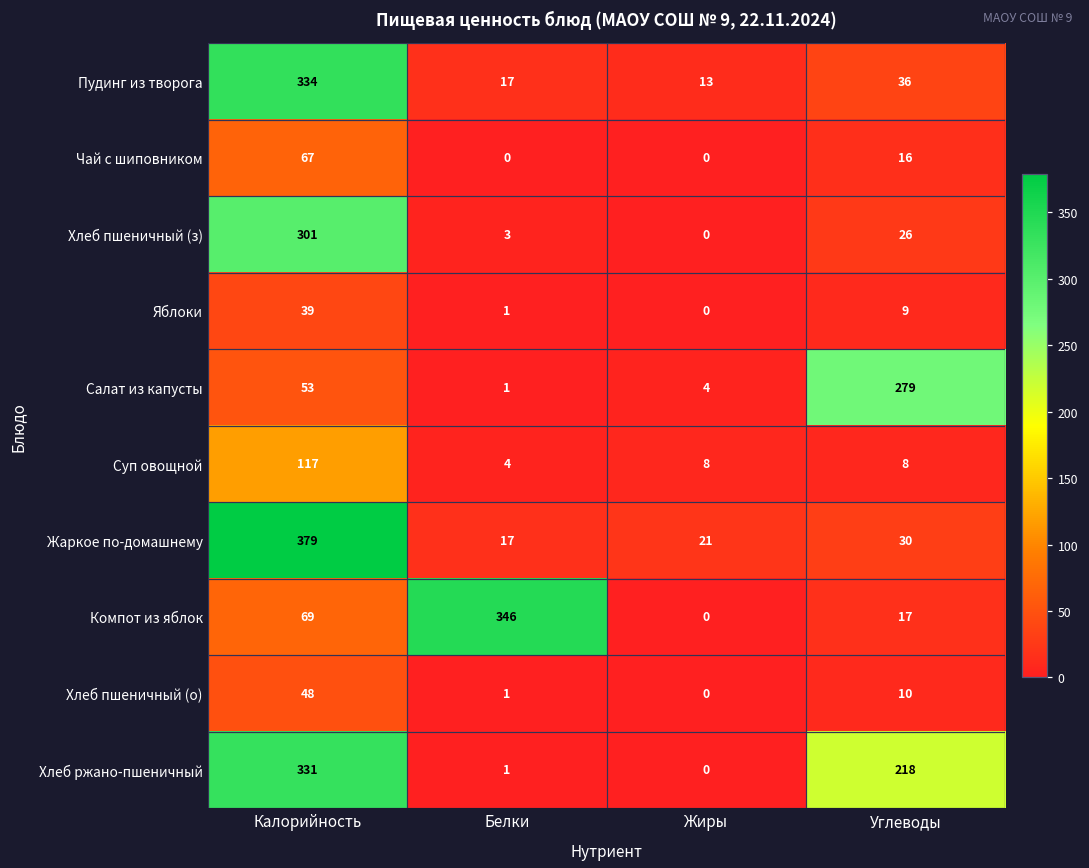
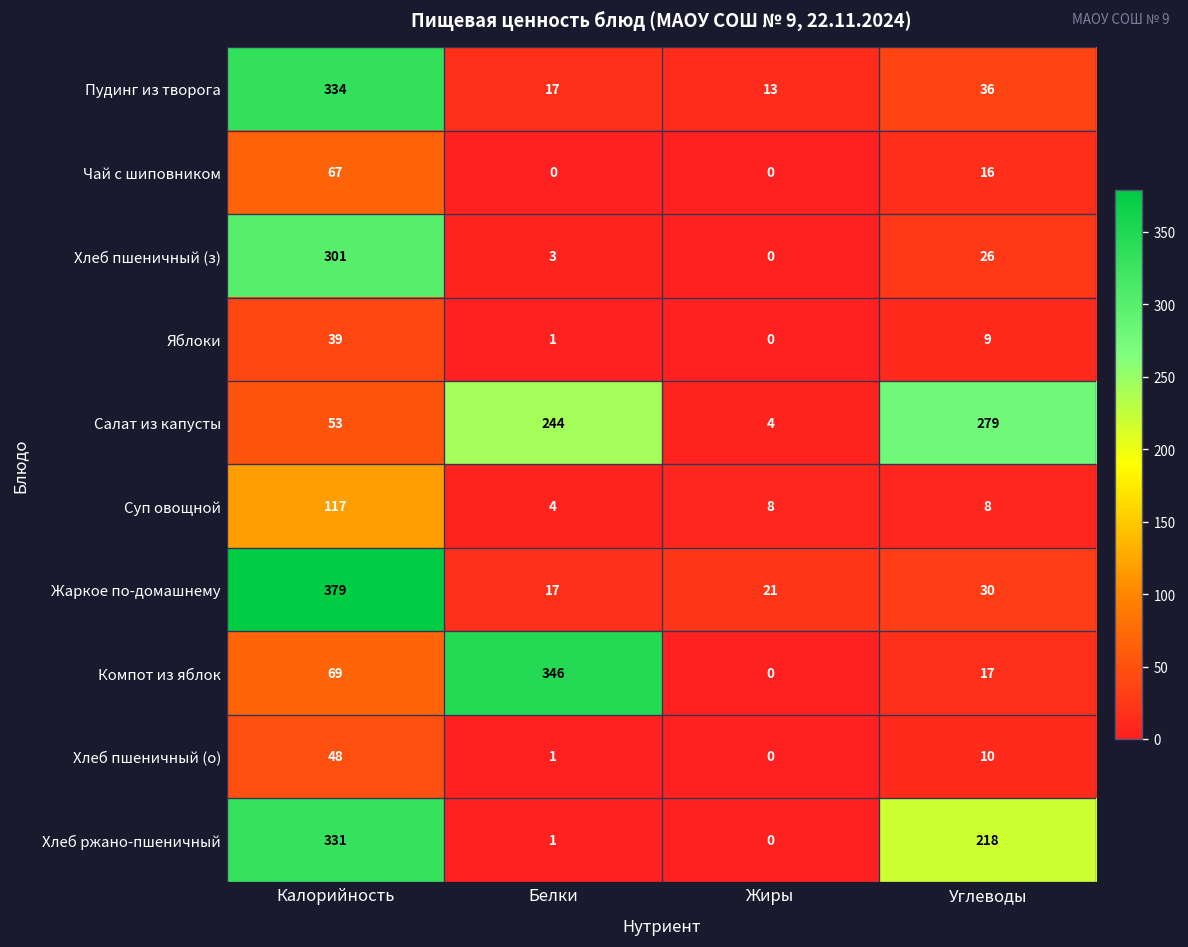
  {
    "Пудинг из творога": {
      "Калорийность": 334,
      "Белки": 17,
      "Жиры": 13,
      "Углеводы": 36
    },
    "Чай с шиповником": {
      "Калорийность": 67,
      "Белки": 0,
      "Жиры": 0,
      "Углеводы": 16
    },
    "Хлеб пшеничный (з)": {
      "Калорийность": 301,
      "Белки": 3,
      "Жиры": 0,
      "Углеводы": 26
    },
    "Яблоки": {
      "Калорийность": 39,
      "Белки": 1,
      "Жиры": 0,
      "Углеводы": 9
    },
    "Салат из капусты": {
      "Калорийность": 53,
-     "Белки": 1,
+     "Белки": 244,
      "Жиры": 4,
      "Углеводы": 279
    },
    "Суп овощной": {
      "Калорийность": 117,
      "Белки": 4,
      "Жиры": 8,
      "Углеводы": 8
    },
    "Жаркое по-домашнему": {
      "Калорийность": 379,
      "Белки": 17,
      "Жиры": 21,
      "Углеводы": 30
    },
    "Компот из яблок": {
      "Калорийность": 69,
      "Белки": 346,
      "Жиры": 0,
      "Углеводы": 17
    },
    "Хлеб пшеничный (о)": {
      "Калорийность": 48,
      "Белки": 1,
      "Жиры": 0,
      "Углеводы": 10
    },
    "Хлеб ржано-пшеничный": {
      "Калорийность": 331,
      "Белки": 1,
      "Жиры": 0,
      "Углеводы": 218
    }
  }
